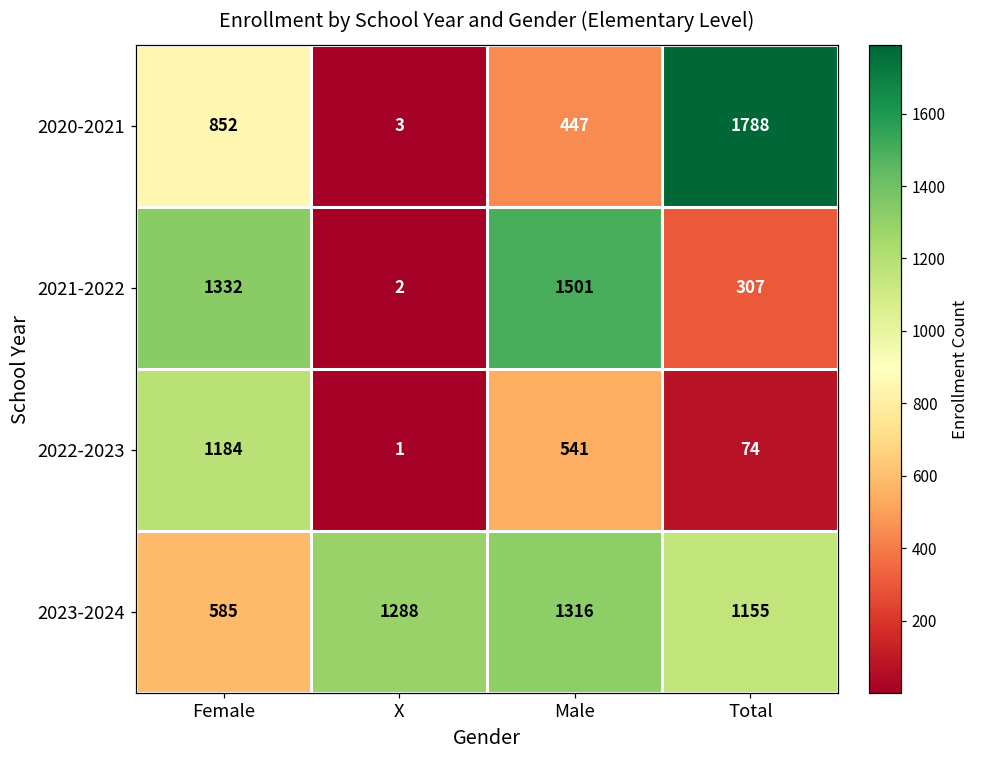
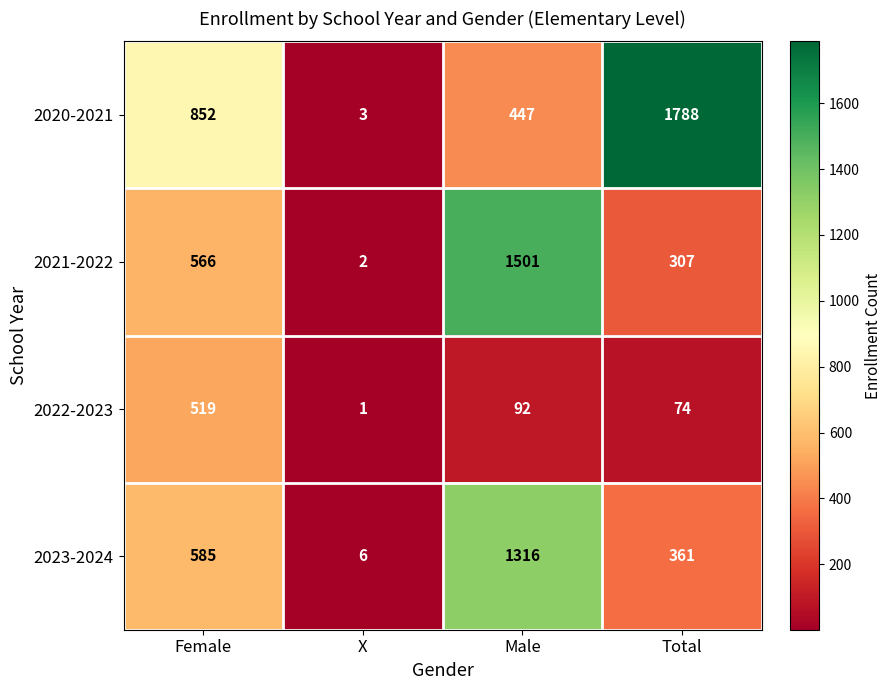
  {
    "2020-2021": {
      "Female": 852,
      "X": 3,
      "Male": 447,
      "Total": 1788
    },
    "2021-2022": {
-     "Female": 1332,
+     "Female": 566,
      "X": 2,
      "Male": 1501,
      "Total": 307
    },
    "2022-2023": {
-     "Female": 1184,
+     "Female": 519,
      "X": 1,
-     "Male": 541,
+     "Male": 92,
      "Total": 74
    },
    "2023-2024": {
      "Female": 585,
-     "X": 1288,
+     "X": 6,
      "Male": 1316,
-     "Total": 1155
+     "Total": 361
    }
  }
